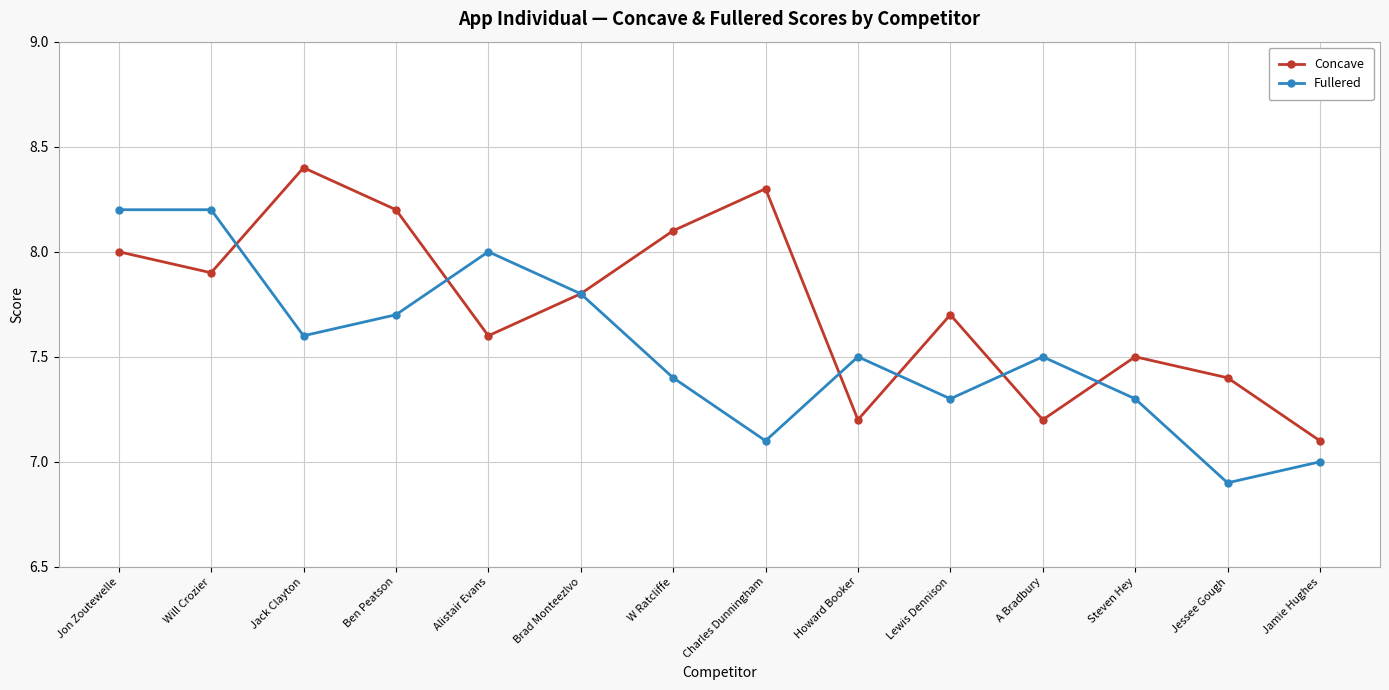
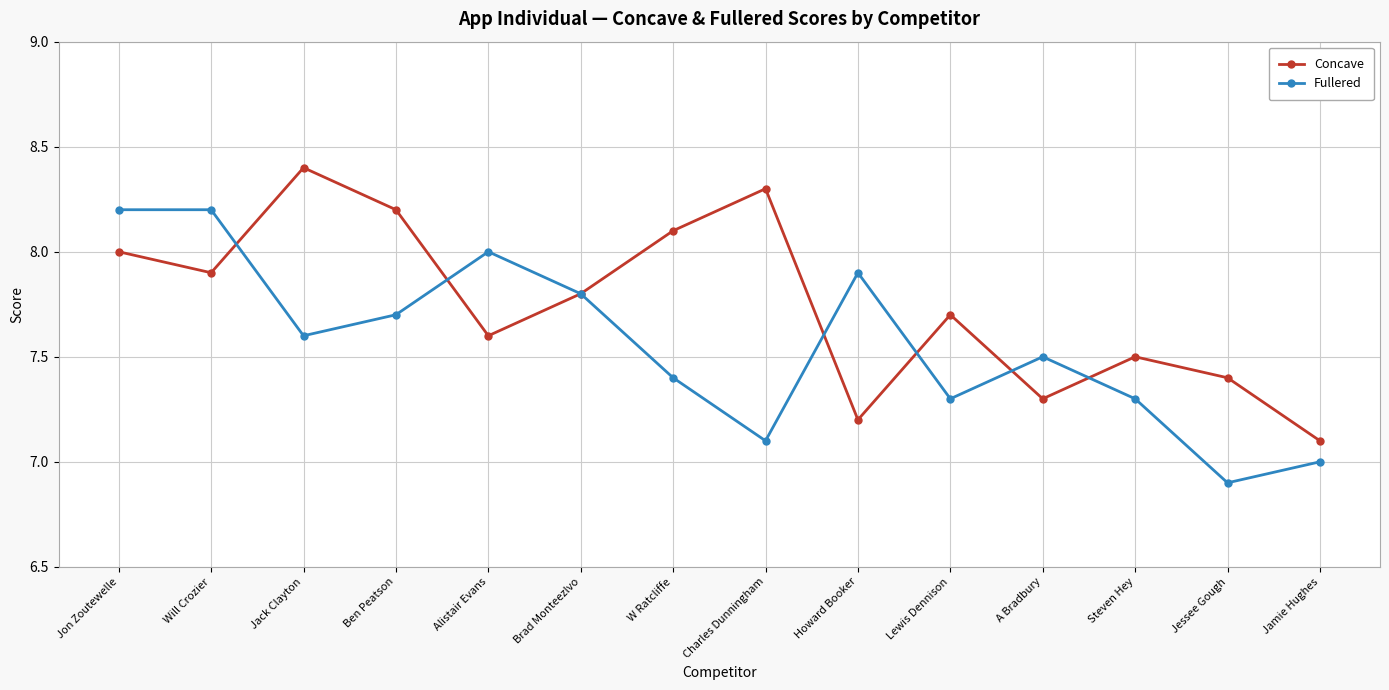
  {
    "Concave": {
      "Jon Zoutewelle": 8.0,
      "Will Crozier": 7.9,
      "Jack Clayton": 8.4,
      "Ben Peatson": 8.2,
      "Alistair Evans": 7.6,
      "W Ratcliffe": 8.1,
      "Charles Dunningham": 8.3,
      "Howard Booker": 7.2,
      "Lewis Dennison": 7.7,
-     "A Bradbury": 7.2,
+     "A Bradbury": 7.3,
      "Steven Hey": 7.5,
      "Jessee Gough": 7.4,
      "Jamie Hughes": 7.1
    },
    "Fullered": {
      "Jon Zoutewelle": 8.2,
      "Will Crozier": 8.2,
      "Jack Clayton": 7.6,
      "Ben Peatson": 7.7,
      "Alistair Evans": 8.0,
      "W Ratcliffe": 7.4,
      "Charles Dunningham": 7.1,
-     "Howard Booker": 7.5,
+     "Howard Booker": 7.9,
      "Lewis Dennison": 7.3,
      "A Bradbury": 7.5,
      "Steven Hey": 7.3,
      "Jessee Gough": 6.9,
      "Jamie Hughes": 7.0
    }
  }
